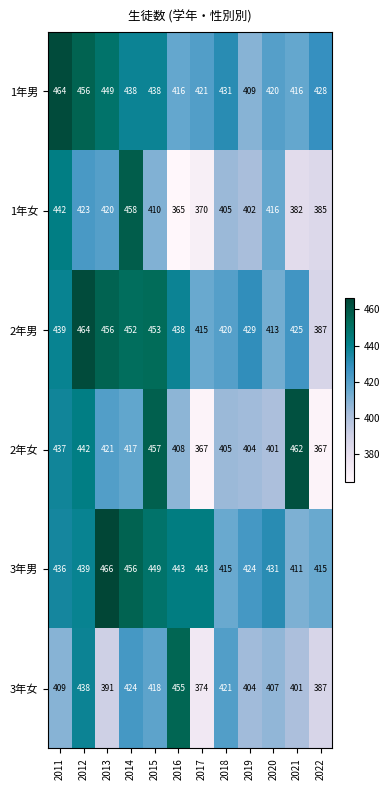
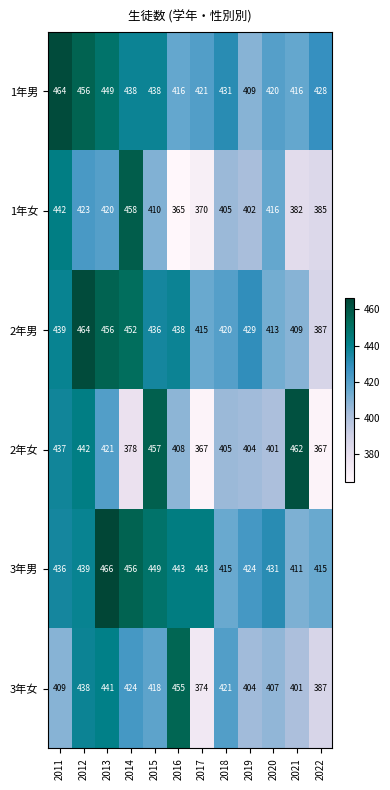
  {
    "1年男": {
      "2011": 464,
      "2012": 456,
      "2013": 449,
      "2014": 438,
      "2015": 438,
      "2016": 416,
      "2017": 421,
      "2018": 431,
      "2019": 409,
      "2020": 420,
      "2021": 416,
      "2022": 428
    },
    "1年女": {
      "2011": 442,
      "2012": 423,
      "2013": 420,
      "2014": 458,
      "2015": 410,
      "2016": 365,
      "2017": 370,
      "2018": 405,
      "2019": 402,
      "2020": 416,
      "2021": 382,
      "2022": 385
    },
    "2年男": {
      "2011": 439,
      "2012": 464,
      "2013": 456,
      "2014": 452,
-     "2015": 453,
+     "2015": 436,
      "2016": 438,
      "2017": 415,
      "2018": 420,
      "2019": 429,
      "2020": 413,
-     "2021": 425,
+     "2021": 409,
      "2022": 387
    },
    "2年女": {
      "2011": 437,
      "2012": 442,
      "2013": 421,
-     "2014": 417,
+     "2014": 378,
      "2015": 457,
      "2016": 408,
      "2017": 367,
      "2018": 405,
      "2019": 404,
      "2020": 401,
      "2021": 462,
      "2022": 367
    },
    "3年男": {
      "2011": 436,
      "2012": 439,
      "2013": 466,
      "2014": 456,
      "2015": 449,
      "2016": 443,
      "2017": 443,
      "2018": 415,
      "2019": 424,
      "2020": 431,
      "2021": 411,
      "2022": 415
    },
    "3年女": {
      "2011": 409,
      "2012": 438,
-     "2013": 391,
+     "2013": 441,
      "2014": 424,
      "2015": 418,
      "2016": 455,
      "2017": 374,
      "2018": 421,
      "2019": 404,
      "2020": 407,
      "2021": 401,
      "2022": 387
    }
  }
